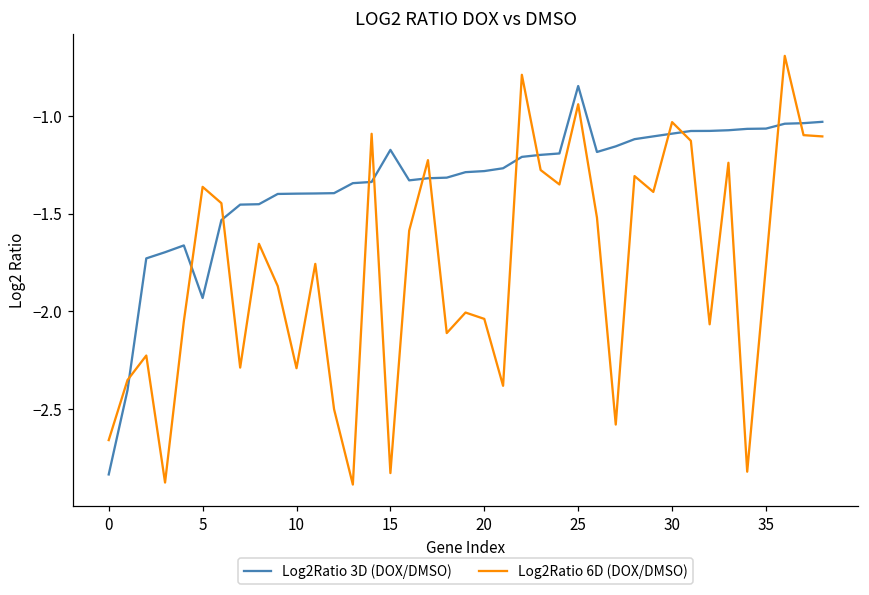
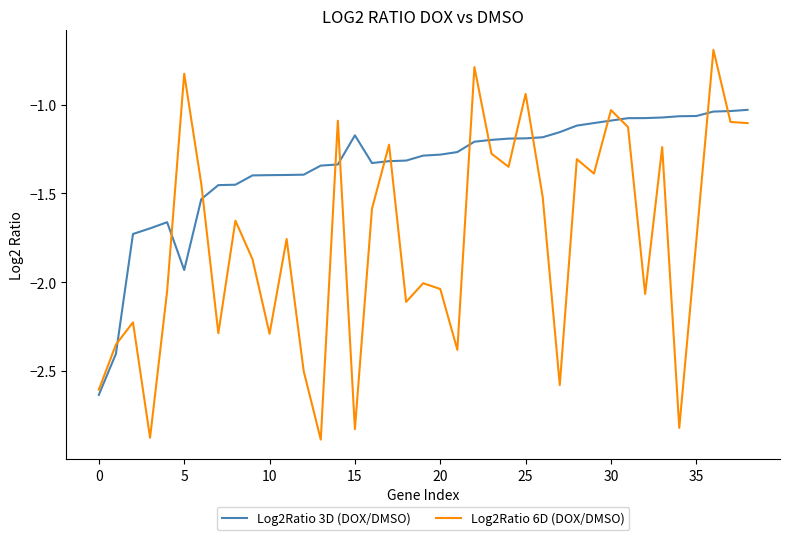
  {
    "Log2Ratio 3D (DOX/DMSO)": {
-     "0": -2.84,
+     "0": -2.63,
      "5": -1.93,
      "10": -1.40,
      "15": -1.17,
      "20": -1.28,
-     "25": -0.85,
+     "25": -1.19,
      "30": -1.09,
      "35": -1.06
    },
    "Log2Ratio 6D (DOX/DMSO)": {
-     "0": -2.66,
-     "5": -1.36,
+     "0": -2.61,
+     "5": -0.82,
      "10": -2.29,
      "15": -2.83,
      "20": -2.04,
      "25": -0.94,
      "30": -1.03,
      "35": -1.76
    }
  }
